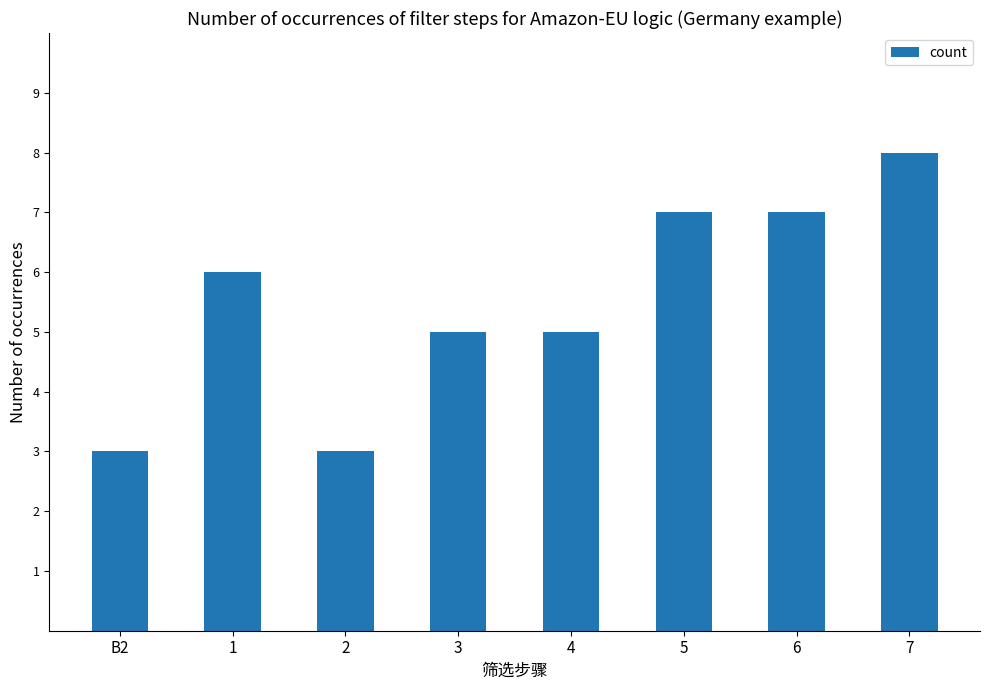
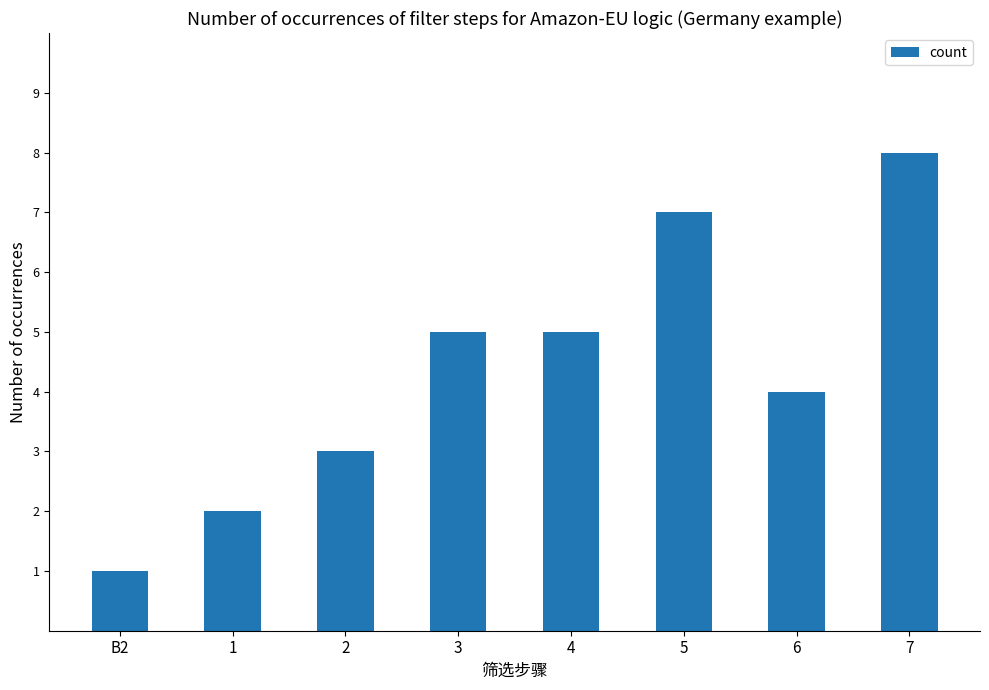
  {
-   "B2": 3,
-   "1": 6,
+   "B2": 1,
+   "1": 2,
    "2": 3,
    "3": 5,
    "4": 5,
    "5": 7,
-   "6": 7,
+   "6": 4,
    "7": 8
  }
